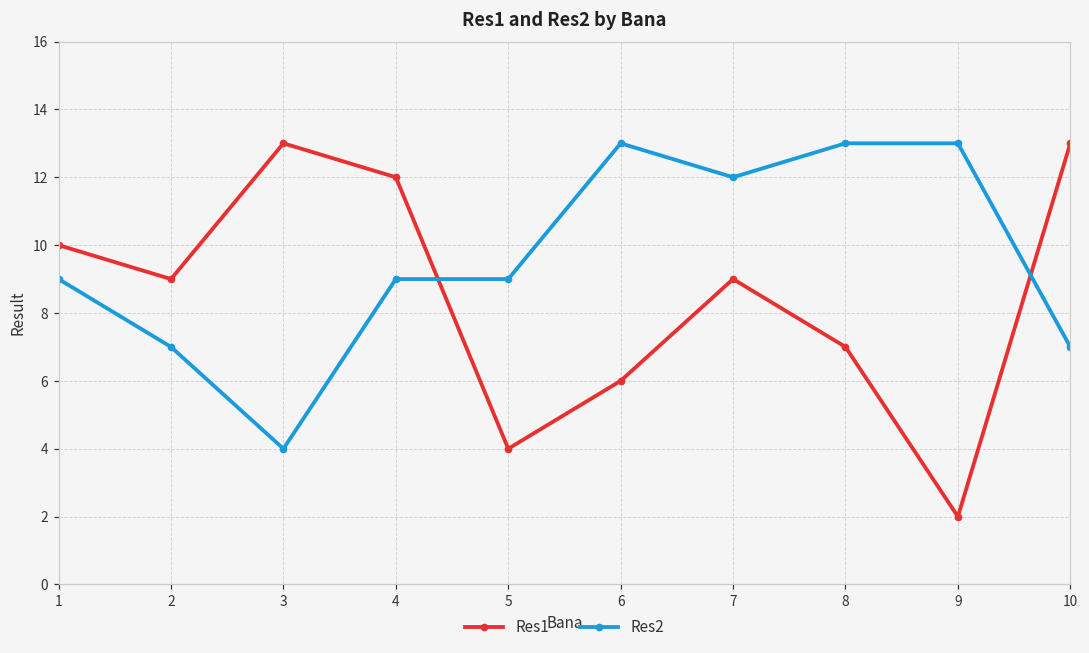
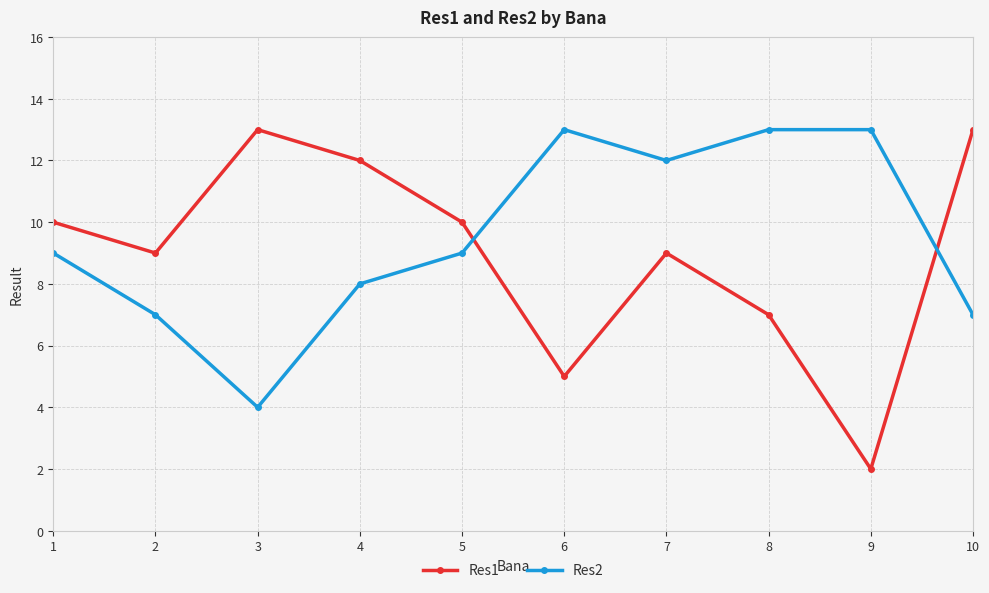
  {
    "Res1": {
      "1": 10,
      "2": 9,
      "3": 13,
      "4": 12,
-     "5": 4,
-     "6": 6,
+     "5": 10,
+     "6": 5,
      "7": 9,
      "8": 7,
      "9": 2,
      "10": 13
    },
    "Res2": {
      "1": 9,
      "2": 7,
      "3": 4,
-     "4": 9,
+     "4": 8,
      "5": 9,
      "6": 13,
      "7": 12,
      "8": 13,
      "9": 13,
      "10": 7
    }
  }
